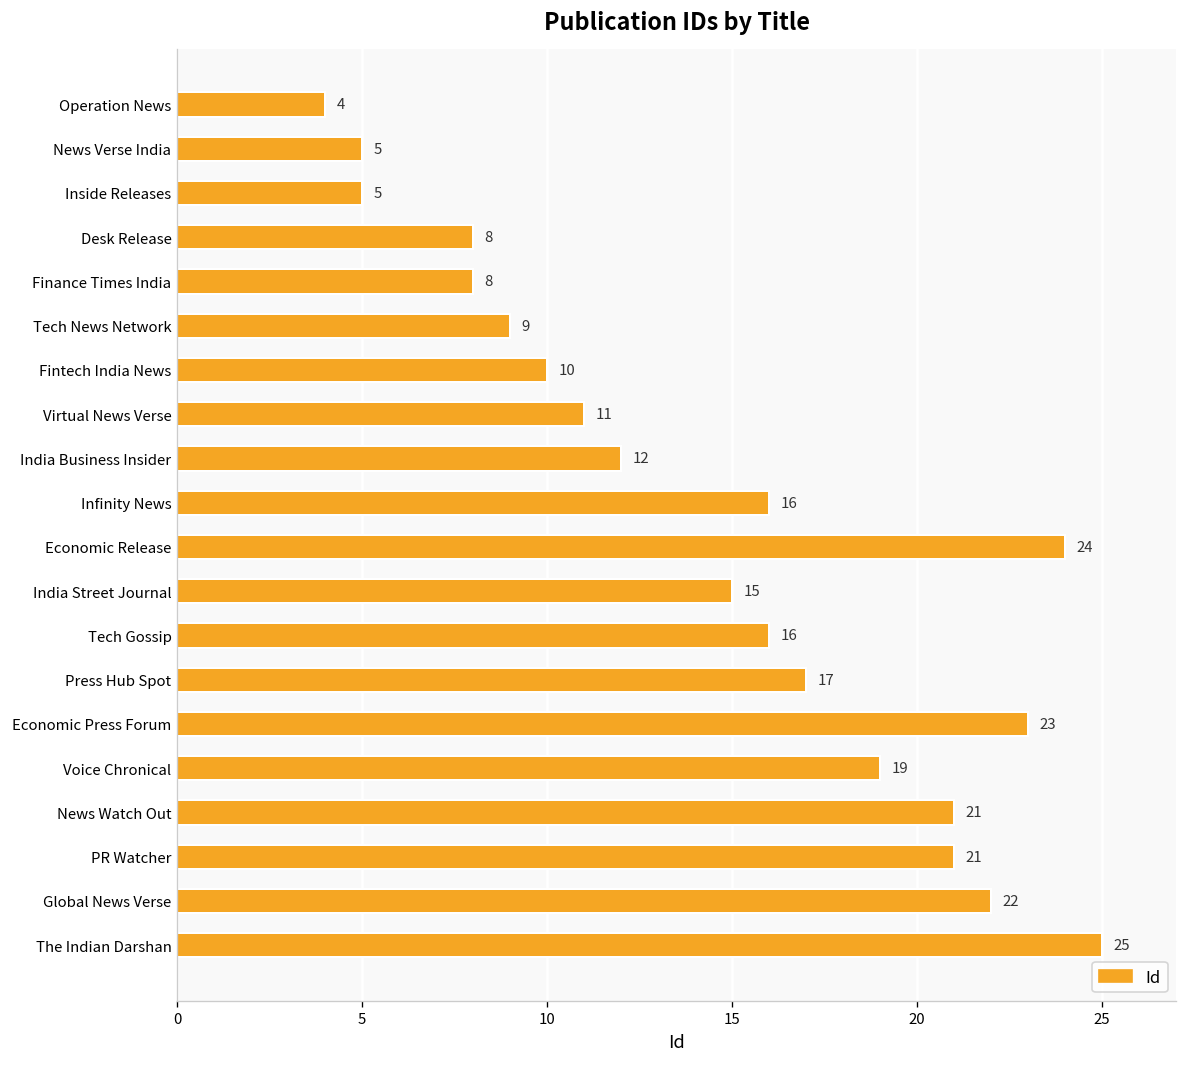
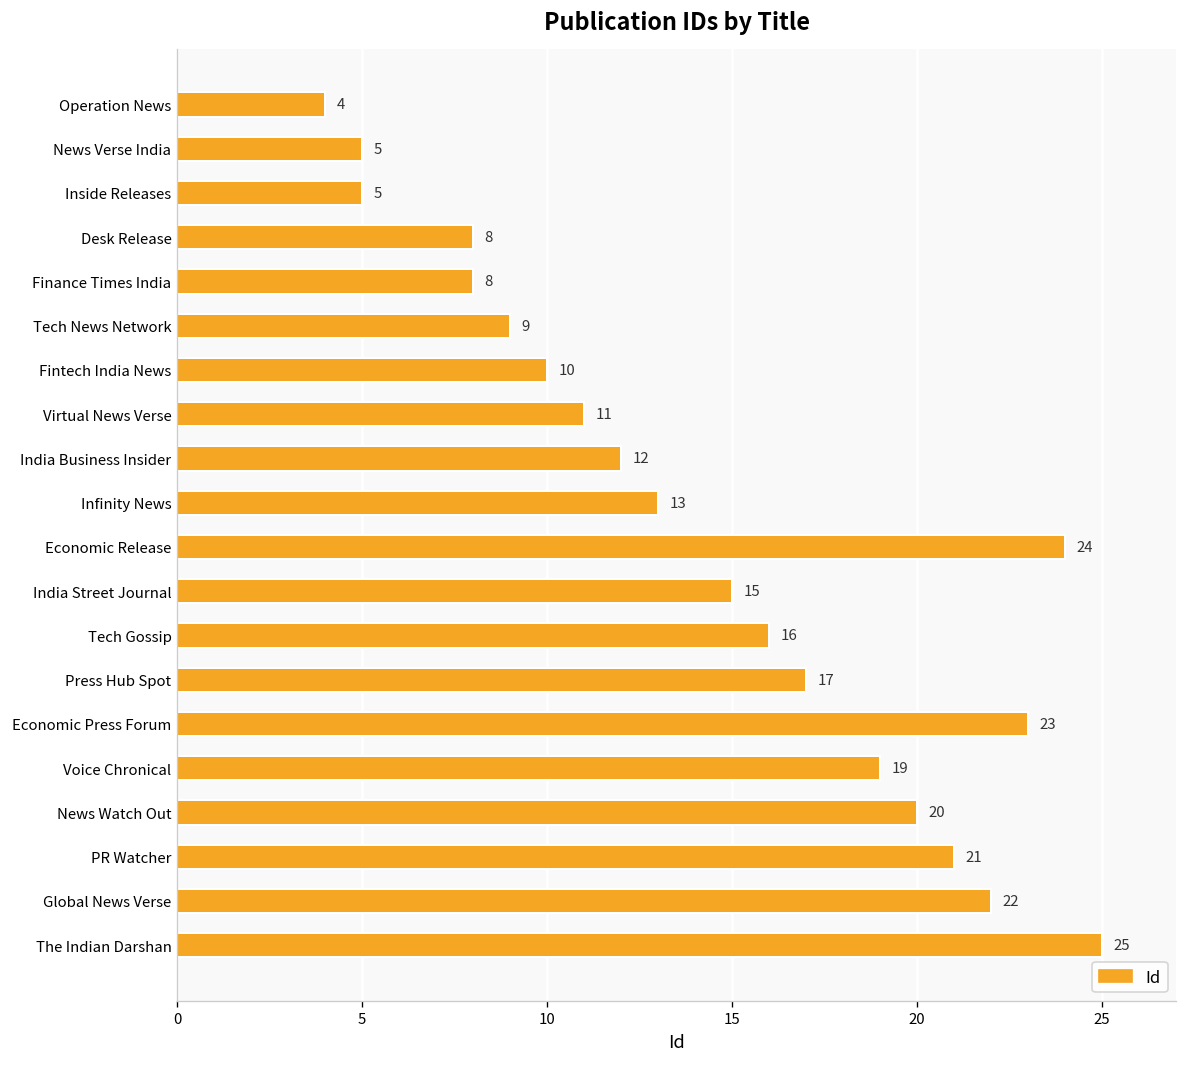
  {
    "Operation News": 4,
    "News Verse India": 5,
    "Inside Releases": 5,
    "Desk Release": 8,
    "Finance Times India": 8,
    "Tech News Network": 9,
    "Fintech India News": 10,
    "Virtual News Verse": 11,
    "India Business Insider": 12,
-   "Infinity News": 16,
+   "Infinity News": 13,
    "Economic Release": 24,
    "India Street Journal": 15,
    "Tech Gossip": 16,
    "Press Hub Spot": 17,
    "Economic Press Forum": 23,
    "Voice Chronical": 19,
-   "News Watch Out": 21,
+   "News Watch Out": 20,
    "PR Watcher": 21,
    "Global News Verse": 22,
    "The Indian Darshan": 25
  }
